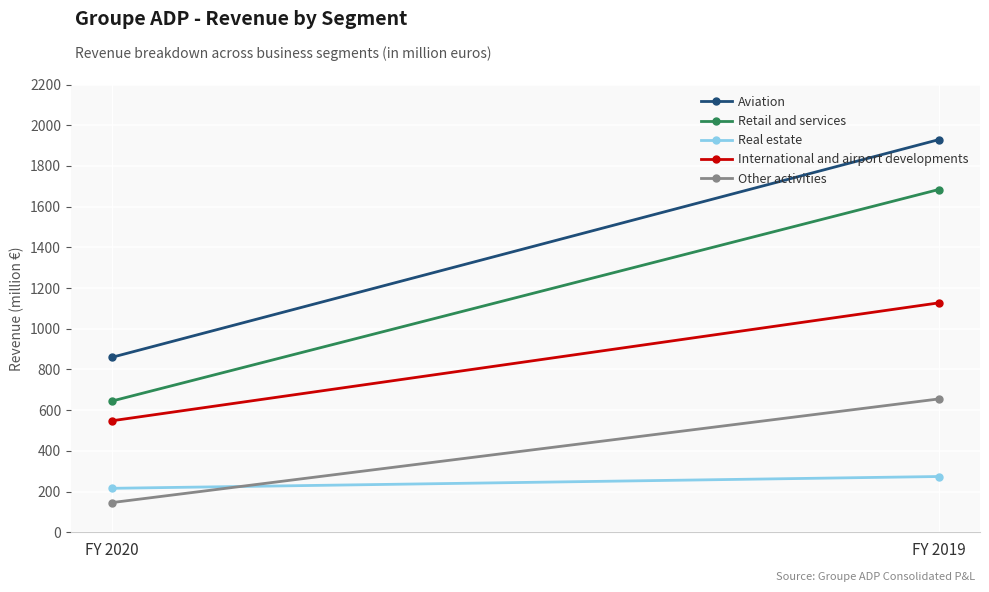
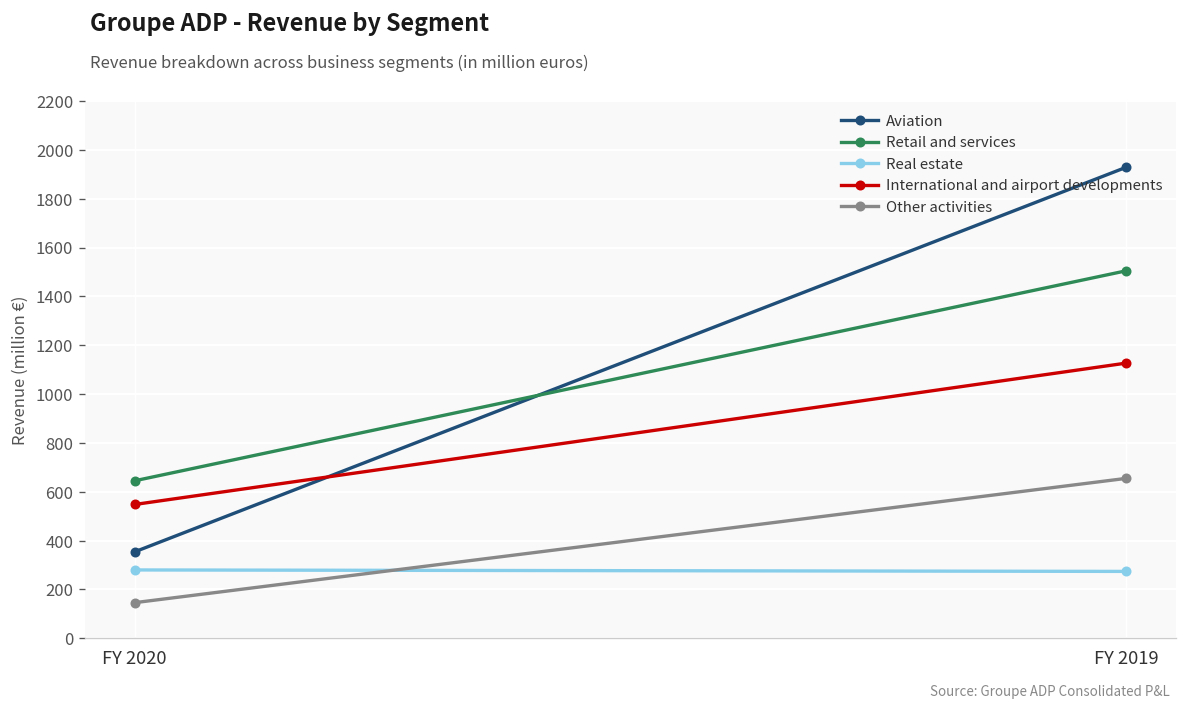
  {
    "Aviation": {
-     "FY 2020": 860,
+     "FY 2020": 350,
      "FY 2019": 1930
    },
    "Retail and services": {
      "FY 2020": 650,
-     "FY 2019": 1680
+     "FY 2019": 1510
    },
    "Real estate": {
-     "FY 2020": 220,
+     "FY 2020": 280,
      "FY 2019": 270
    },
    "International and airport developments": {
      "FY 2020": 550,
      "FY 2019": 1130
    },
    "Other activities": {
      "FY 2020": 150,
      "FY 2019": 660
    }
  }
